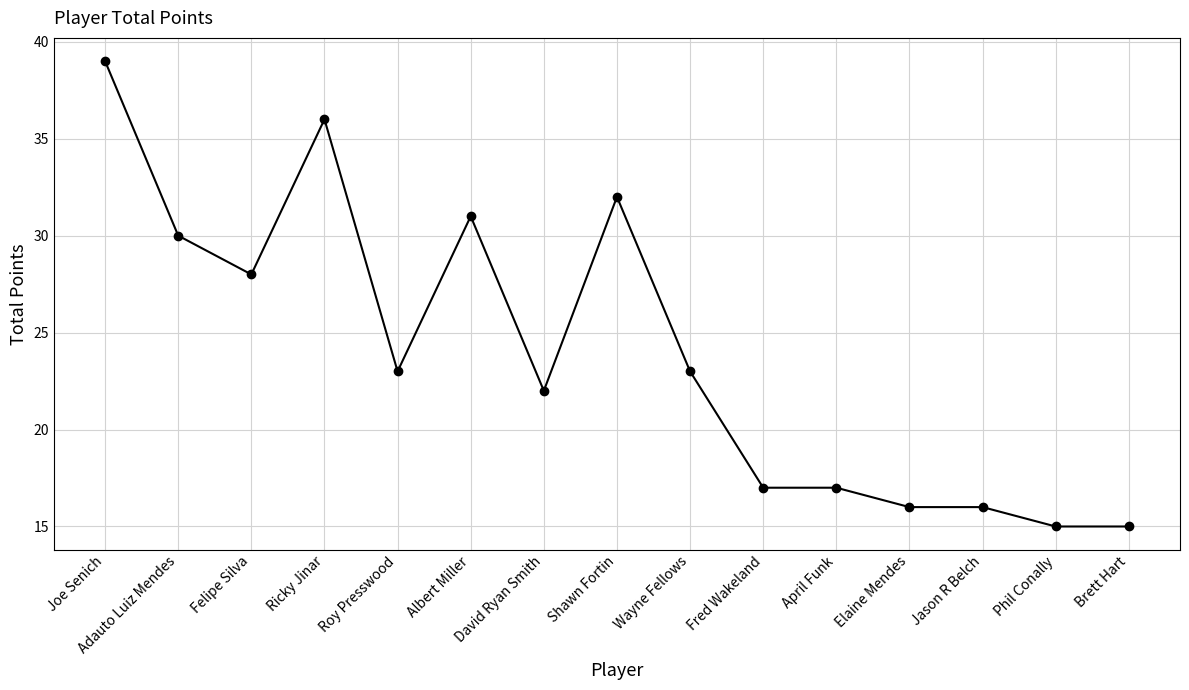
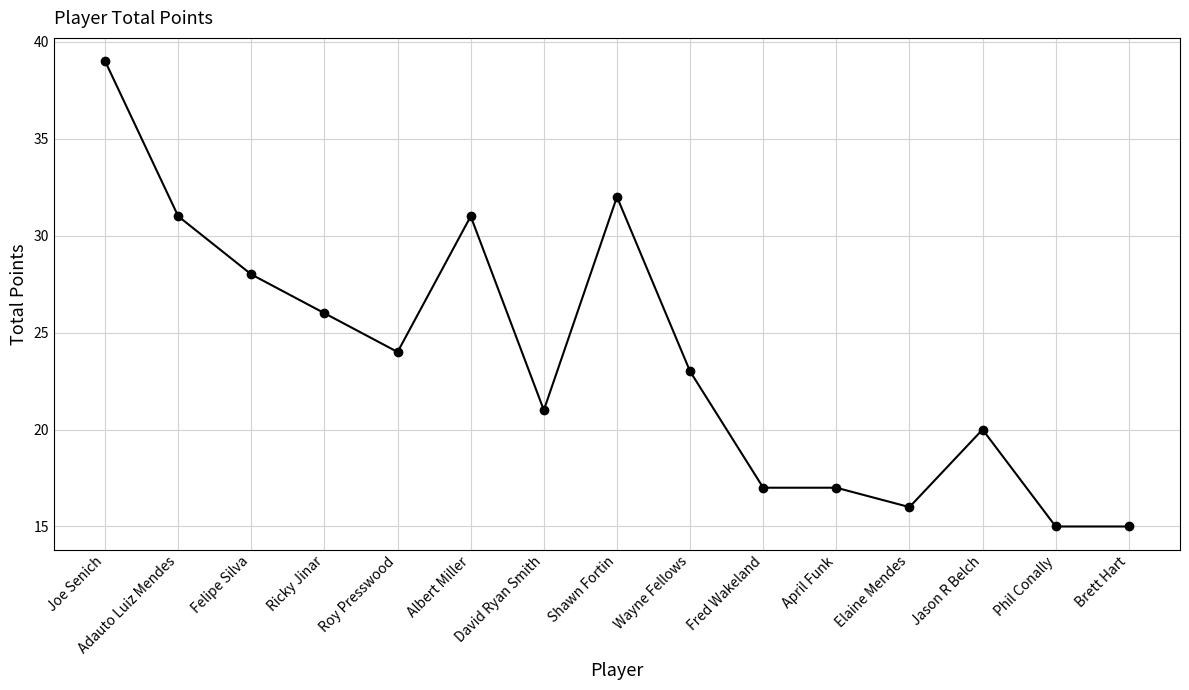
  {
    "Joe Senich": 39,
-   "Adauto Luiz Mendes": 30,
+   "Adauto Luiz Mendes": 31,
    "Felipe Silva": 28,
-   "Ricky Jinar": 36,
-   "Roy Presswood": 23,
+   "Ricky Jinar": 26,
+   "Roy Presswood": 24,
    "Albert Miller": 31,
-   "David Ryan Smith": 22,
+   "David Ryan Smith": 21,
    "Shawn Fortin": 32,
    "Wayne Fellows": 23,
    "Fred Wakeland": 17,
    "April Funk": 17,
    "Elaine Mendes": 16,
-   "Jason R Belch": 16,
+   "Jason R Belch": 20,
    "Phil Conally": 15,
    "Brett Hart": 15
  }
